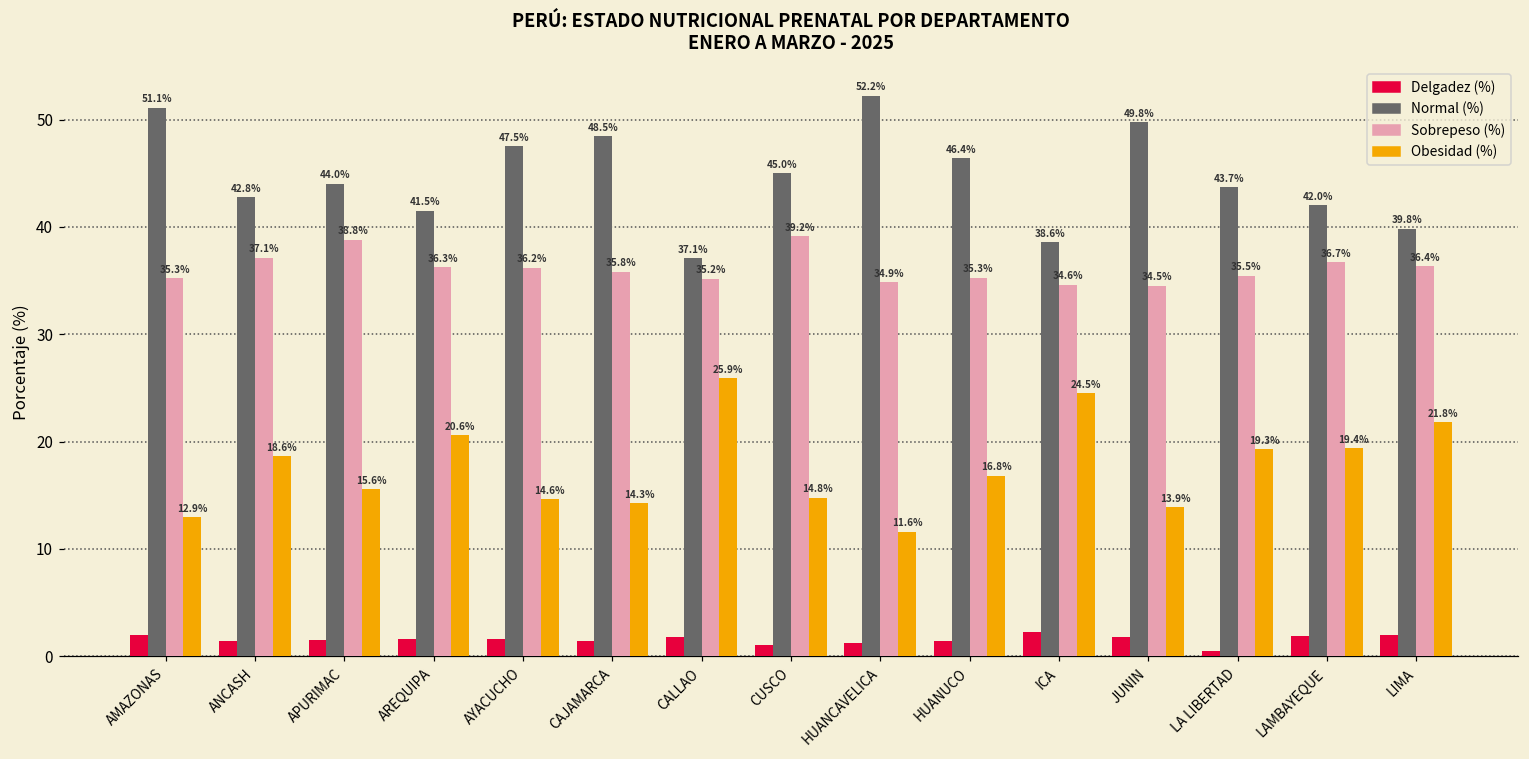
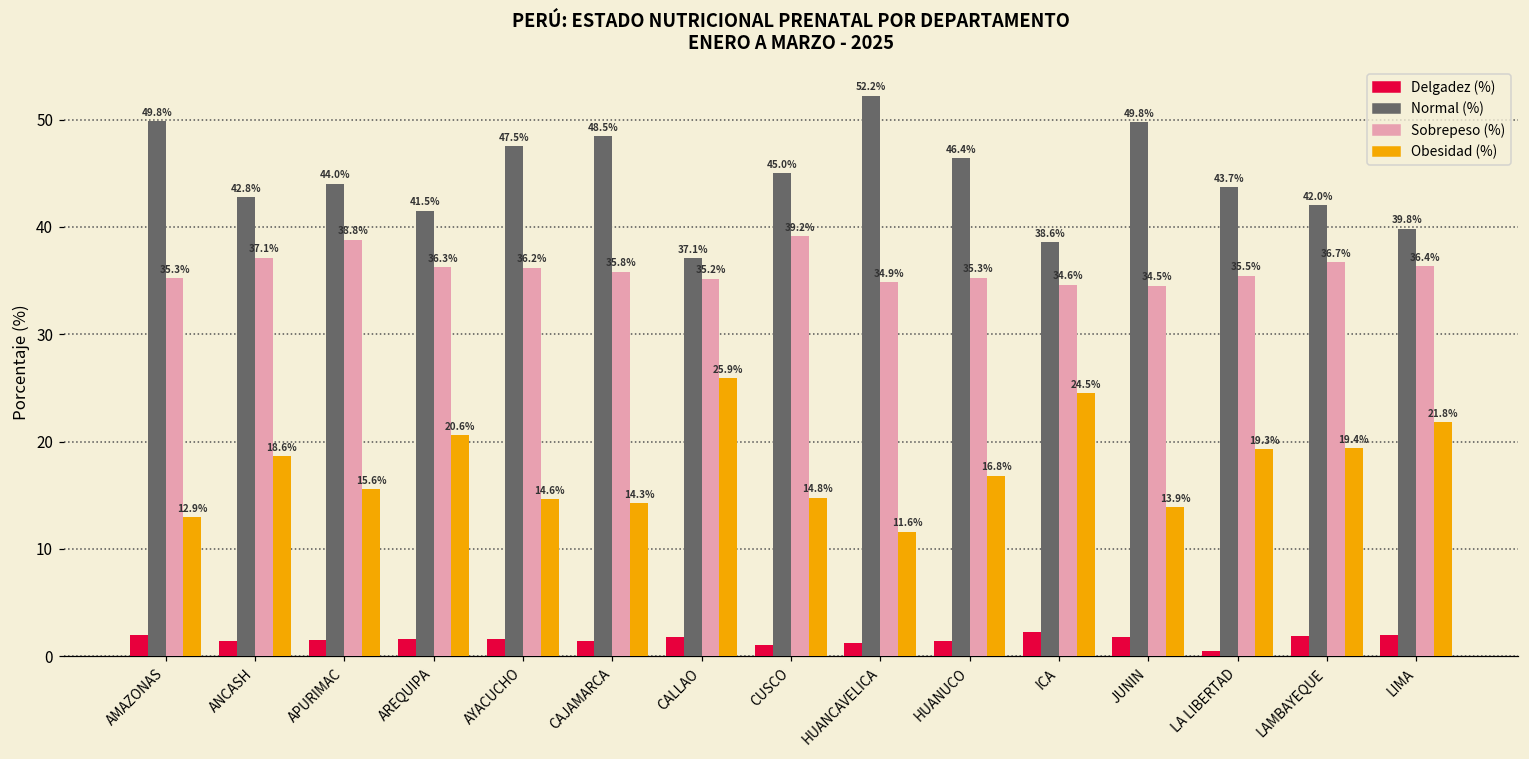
  {
    "Delgadez (%)": {
      "AMAZONAS": "2",
      "ANCASH": "1",
      "APURIMAC": "2",
      "AREQUIPA": "2",
      "AYACUCHO": "2",
      "CAJAMARCA": "1",
      "CALLAO": "2",
      "CUSCO": "1",
      "HUANCAVELICA": "1",
      "HUANUCO": "1",
      "ICA": "2",
      "JUNIN": "2",
      "LA LIBERTAD": "0",
      "LAMBAYEQUE": "2",
      "LIMA": "2"
    },
    "Normal (%)": {
-     "AMAZONAS": "51.1%",
+     "AMAZONAS": "49.8%",
      "ANCASH": "42.8%",
      "APURIMAC": "44.0%",
      "AREQUIPA": "41.5%",
      "AYACUCHO": "47.5%",
      "CAJAMARCA": "48.5%",
      "CALLAO": "37.1%",
      "CUSCO": "45.0%",
      "HUANCAVELICA": "52.2%",
      "HUANUCO": "46.4%",
      "ICA": "38.6%",
      "JUNIN": "49.8%",
      "LA LIBERTAD": "43.7%",
      "LAMBAYEQUE": "42.0%",
      "LIMA": "39.8%"
    },
    "Sobrepeso (%)": {
      "AMAZONAS": "35.3%",
      "ANCASH": "37.1%",
      "APURIMAC": "38.8%",
      "AREQUIPA": "36.3%",
      "AYACUCHO": "36.2%",
      "CAJAMARCA": "35.8%",
      "CALLAO": "35.2%",
      "CUSCO": "39.2%",
      "HUANCAVELICA": "34.9%",
      "HUANUCO": "35.3%",
      "ICA": "34.6%",
      "JUNIN": "34.5%",
      "LA LIBERTAD": "35.5%",
      "LAMBAYEQUE": "36.7%",
      "LIMA": "36.4%"
    },
    "Obesidad (%)": {
      "AMAZONAS": "12.9%",
      "ANCASH": "18.6%",
      "APURIMAC": "15.6%",
      "AREQUIPA": "20.6%",
      "AYACUCHO": "14.6%",
      "CAJAMARCA": "14.3%",
      "CALLAO": "25.9%",
      "CUSCO": "14.8%",
      "HUANCAVELICA": "11.6%",
      "HUANUCO": "16.8%",
      "ICA": "24.5%",
      "JUNIN": "13.9%",
      "LA LIBERTAD": "19.3%",
      "LAMBAYEQUE": "19.4%",
      "LIMA": "21.8%"
    }
  }
